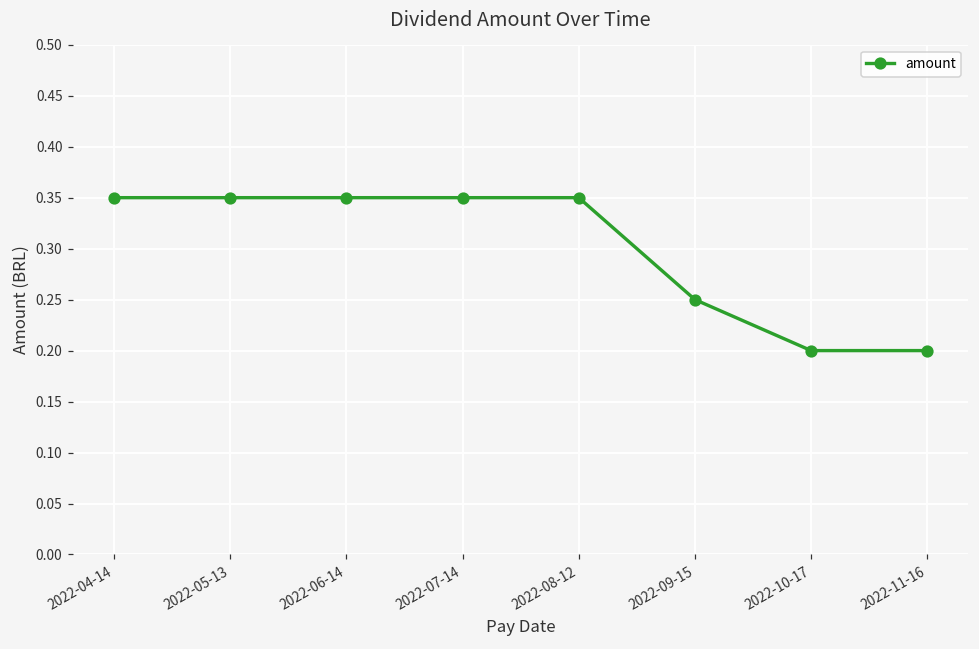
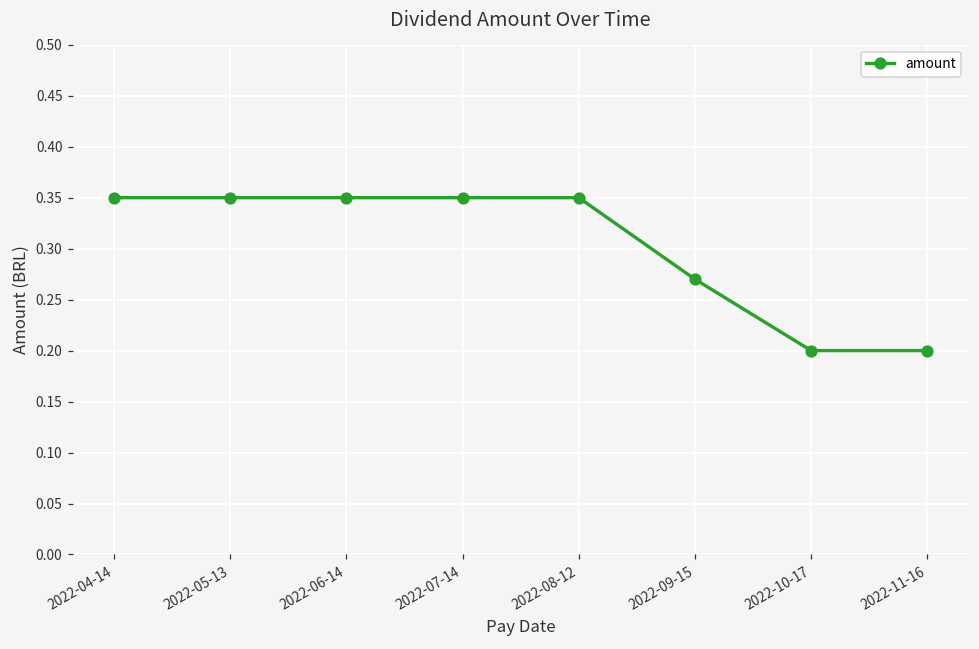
  {
    "2022-04-14": 0.35,
    "2022-05-13": 0.35,
    "2022-06-14": 0.35,
    "2022-07-14": 0.35,
    "2022-08-12": 0.35,
-   "2022-09-15": 0.25,
+   "2022-09-15": 0.27,
    "2022-10-17": 0.20,
    "2022-11-16": 0.20
  }
